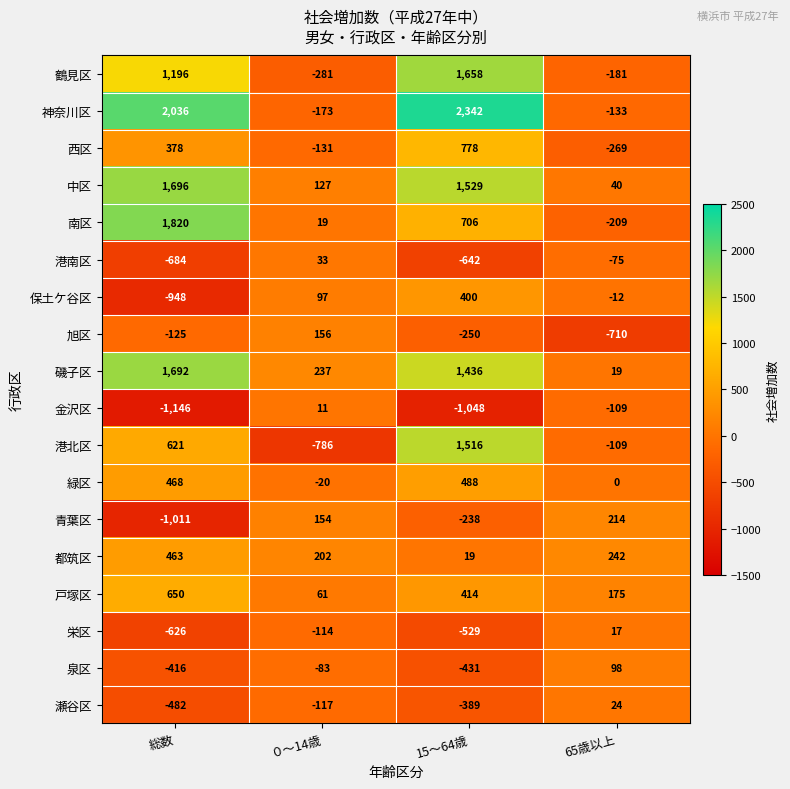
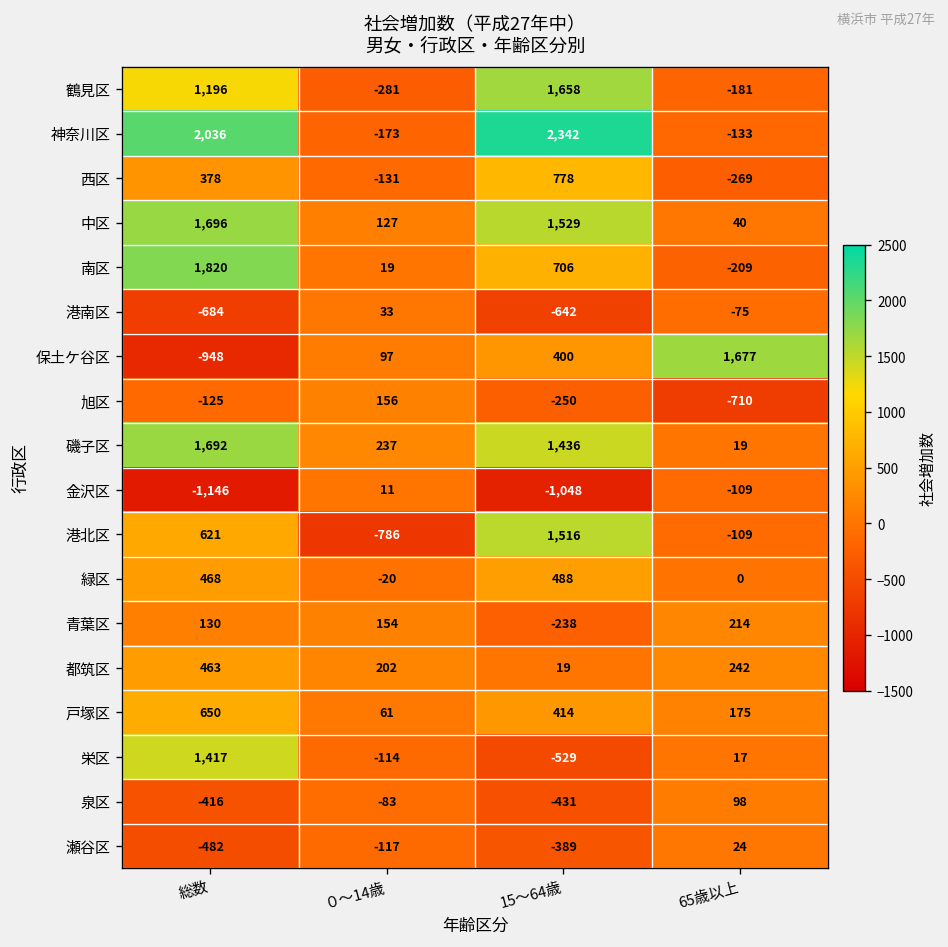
  {
    "鶴見区": {
      "総数": "1,196",
      "０～14歳": "-281",
      "15～64歳": "1,658",
      "65歳以上": "-181"
    },
    "神奈川区": {
      "総数": "2,036",
      "０～14歳": "-173",
      "15～64歳": "2,342",
      "65歳以上": "-133"
    },
    "西区": {
      "総数": "378",
      "０～14歳": "-131",
      "15～64歳": "778",
      "65歳以上": "-269"
    },
    "中区": {
      "総数": "1,696",
      "０～14歳": "127",
      "15～64歳": "1,529",
      "65歳以上": "40"
    },
    "南区": {
      "総数": "1,820",
      "０～14歳": "19",
      "15～64歳": "706",
      "65歳以上": "-209"
    },
    "港南区": {
      "総数": "-684",
      "０～14歳": "33",
      "15～64歳": "-642",
      "65歳以上": "-75"
    },
    "保土ケ谷区": {
      "総数": "-948",
      "０～14歳": "97",
      "15～64歳": "400",
-     "65歳以上": "-12"
+     "65歳以上": "1,677"
    },
    "旭区": {
      "総数": "-125",
      "０～14歳": "156",
      "15～64歳": "-250",
      "65歳以上": "-710"
    },
    "磯子区": {
      "総数": "1,692",
      "０～14歳": "237",
      "15～64歳": "1,436",
      "65歳以上": "19"
    },
    "金沢区": {
      "総数": "-1,146",
      "０～14歳": "11",
      "15～64歳": "-1,048",
      "65歳以上": "-109"
    },
    "港北区": {
      "総数": "621",
      "０～14歳": "-786",
      "15～64歳": "1,516",
      "65歳以上": "-109"
    },
    "緑区": {
      "総数": "468",
      "０～14歳": "-20",
      "15～64歳": "488",
      "65歳以上": "0"
    },
    "青葉区": {
-     "総数": "-1,011",
+     "総数": "130",
      "０～14歳": "154",
      "15～64歳": "-238",
      "65歳以上": "214"
    },
    "都筑区": {
      "総数": "463",
      "０～14歳": "202",
      "15～64歳": "19",
      "65歳以上": "242"
    },
    "戸塚区": {
      "総数": "650",
      "０～14歳": "61",
      "15～64歳": "414",
      "65歳以上": "175"
    },
    "栄区": {
-     "総数": "-626",
+     "総数": "1,417",
      "０～14歳": "-114",
      "15～64歳": "-529",
      "65歳以上": "17"
    },
    "泉区": {
      "総数": "-416",
      "０～14歳": "-83",
      "15～64歳": "-431",
      "65歳以上": "98"
    },
    "瀬谷区": {
      "総数": "-482",
      "０～14歳": "-117",
      "15～64歳": "-389",
      "65歳以上": "24"
    }
  }
